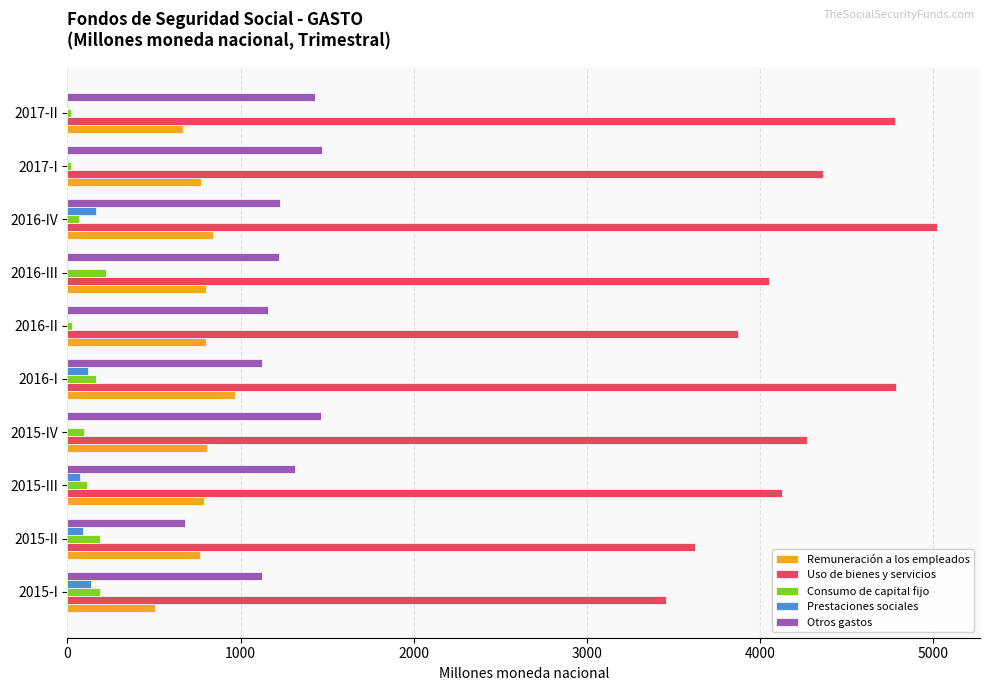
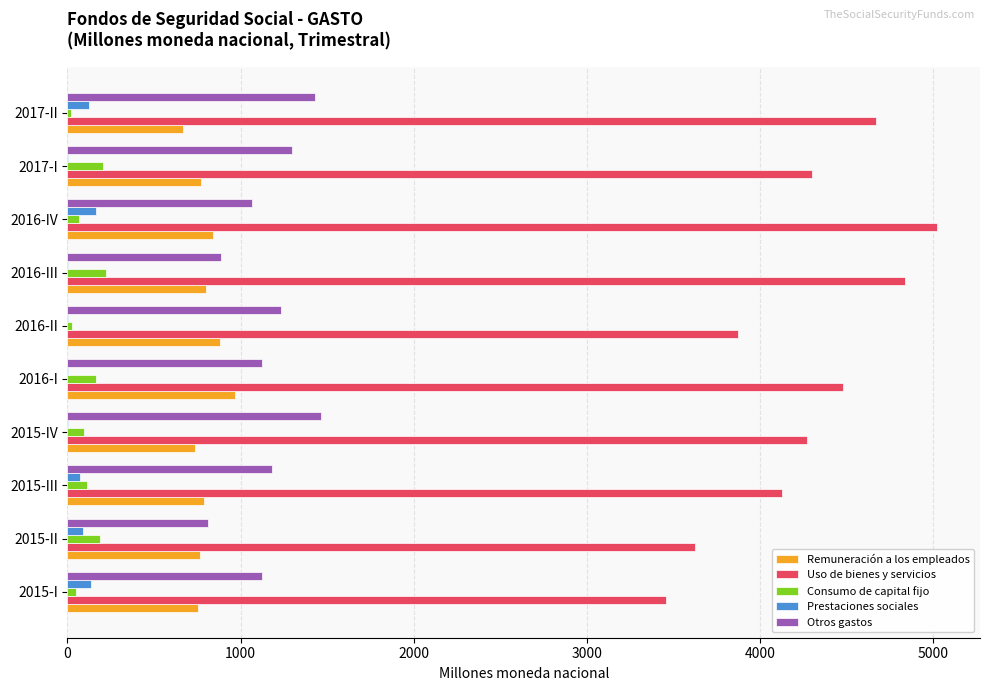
  {
    "Remuneración a los empleados": {
      "2017-II": 670,
      "2017-I": 770,
      "2016-IV": 840,
      "2016-III": 800,
-     "2016-II": 800,
+     "2016-II": 880,
      "2016-I": 970,
-     "2015-IV": 810,
+     "2015-IV": 740,
      "2015-III": 790,
      "2015-II": 770,
-     "2015-I": 500
+     "2015-I": 750
    },
    "Uso de bienes y servicios": {
-     "2017-II": 4780,
-     "2017-I": 4360,
+     "2017-II": 4670,
+     "2017-I": 4300,
      "2016-IV": 5020,
-     "2016-III": 4050,
+     "2016-III": 4840,
      "2016-II": 3870,
-     "2016-I": 4790,
+     "2016-I": 4480,
      "2015-IV": 4270,
      "2015-III": 4120,
      "2015-II": 3630,
      "2015-I": 3460
    },
    "Consumo de capital fijo": {
      "2017-II": 20,
-     "2017-I": 20,
+     "2017-I": 210,
      "2016-IV": 70,
      "2016-III": 220,
      "2016-II": 30,
      "2016-I": 170,
      "2015-IV": 100,
      "2015-III": 120,
      "2015-II": 190,
-     "2015-I": 190
+     "2015-I": 50
    },
    "Prestaciones sociales": {
-     "2017-II": 0,
+     "2017-II": 130,
      "2016-IV": 160,
-     "2016-I": 120,
+     "2016-I": 0,
      "2015-III": 70,
      "2015-II": 90,
      "2015-I": 140
    },
    "Otros gastos": {
      "2017-II": 1430,
-     "2017-I": 1470,
-     "2016-IV": 1230,
-     "2016-III": 1220,
-     "2016-II": 1160,
+     "2017-I": 1290,
+     "2016-IV": 1070,
+     "2016-III": 880,
+     "2016-II": 1240,
      "2016-I": 1120,
      "2015-IV": 1460,
-     "2015-III": 1320,
-     "2015-II": 680,
+     "2015-III": 1180,
+     "2015-II": 810,
      "2015-I": 1120
    }
  }
